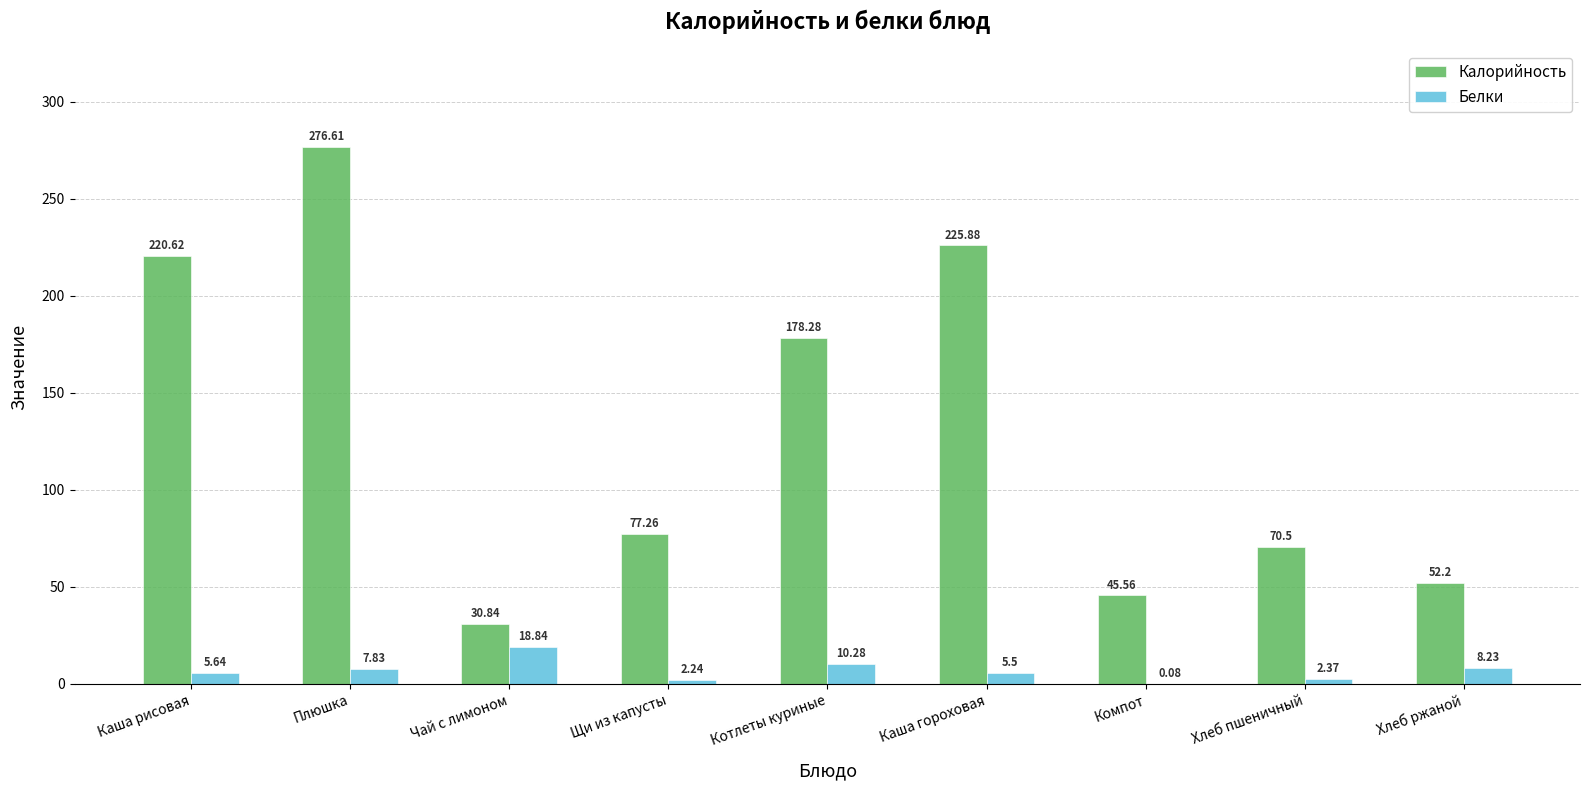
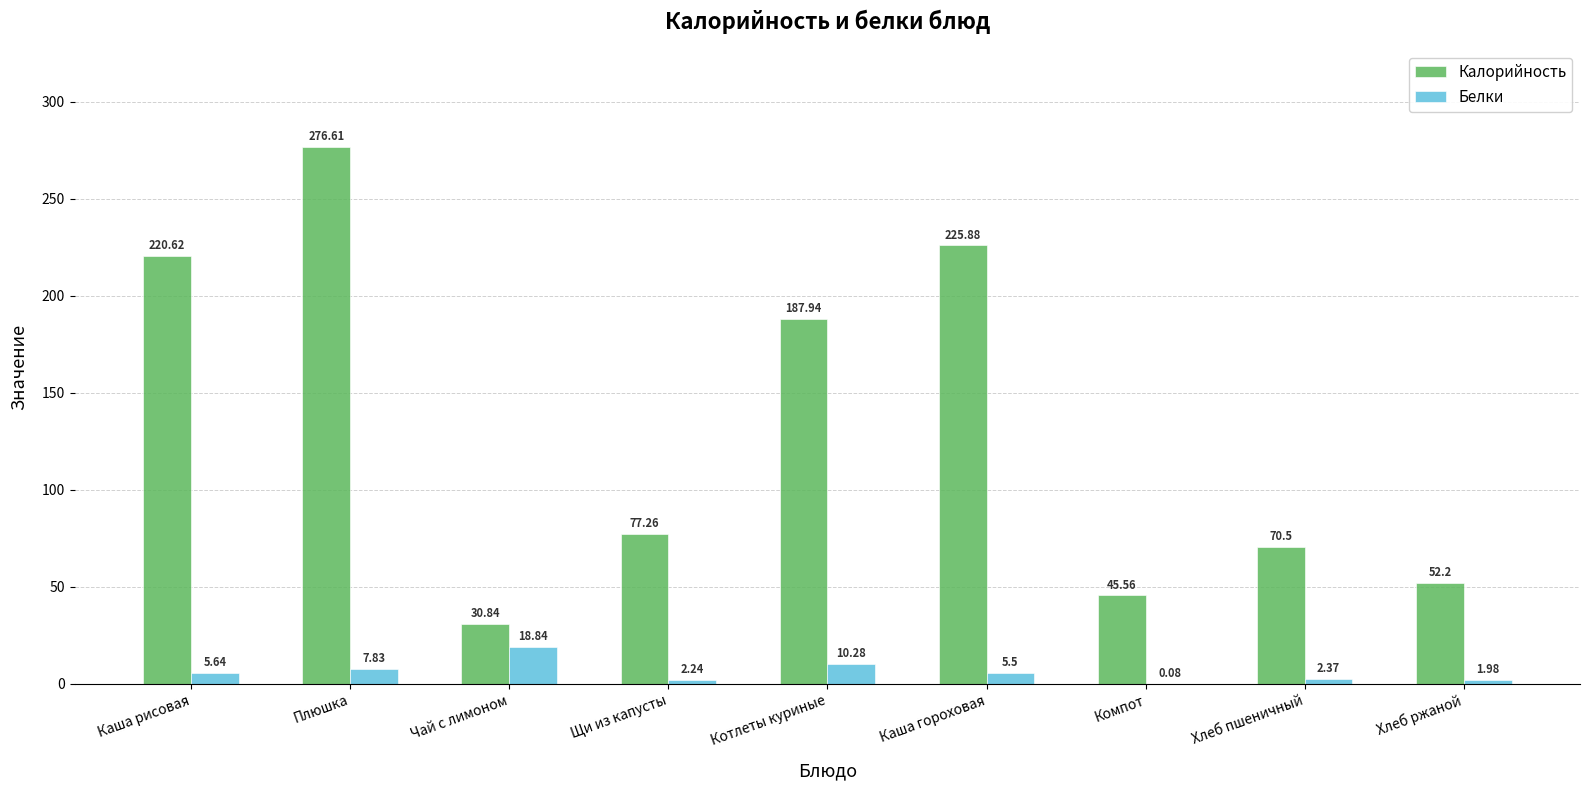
  {
    "Калорийность": {
      "Каша рисовая": 220.62,
      "Плюшка": 276.61,
      "Чай с лимоном": 30.84,
      "Щи из капусты": 77.26,
-     "Котлеты куриные": 178.28,
+     "Котлеты куриные": 187.94,
      "Каша гороховая": 225.88,
      "Компот": 45.56,
      "Хлеб пшеничный": 70.5,
      "Хлеб ржаной": 52.2
    },
    "Белки": {
      "Каша рисовая": 5.64,
      "Плюшка": 7.83,
      "Чай с лимоном": 18.84,
      "Щи из капусты": 2.24,
      "Котлеты куриные": 10.28,
      "Каша гороховая": 5.5,
      "Компот": 0.08,
      "Хлеб пшеничный": 2.37,
-     "Хлеб ржаной": 8.23
+     "Хлеб ржаной": 1.98
    }
  }
